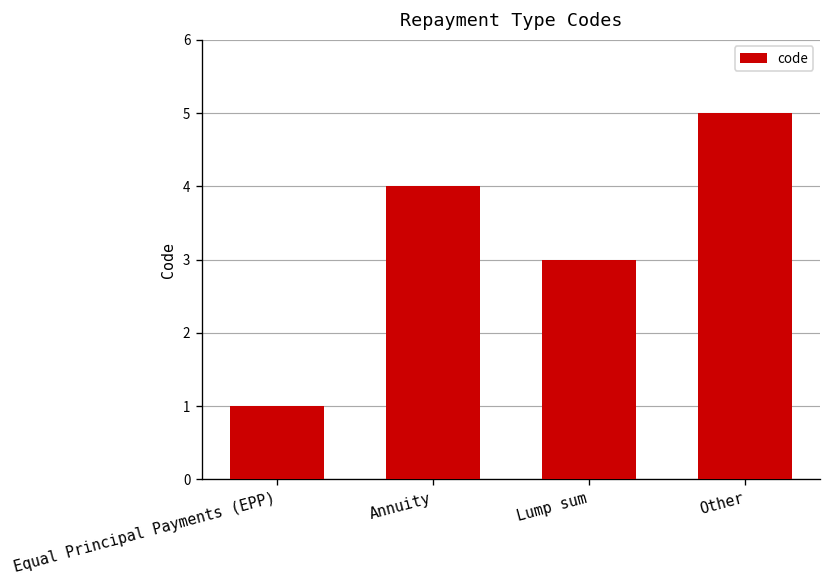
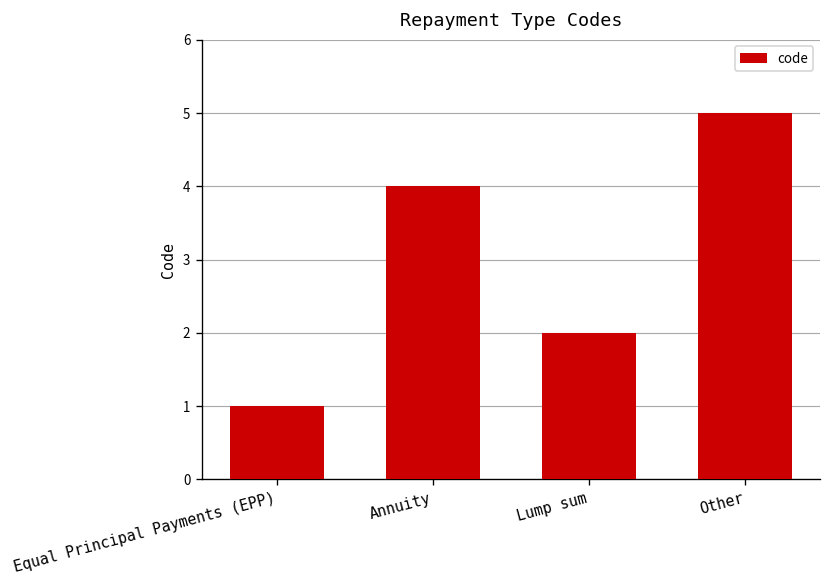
  {
    "Equal Principal Payments (EPP)": 1,
    "Annuity": 4,
-   "Lump sum": 3,
+   "Lump sum": 2,
    "Other": 5
  }
